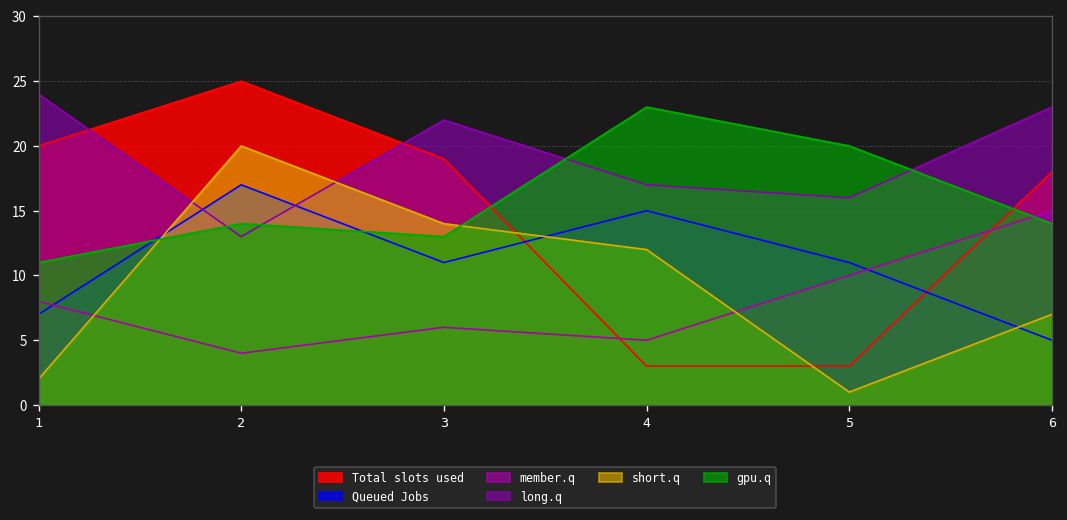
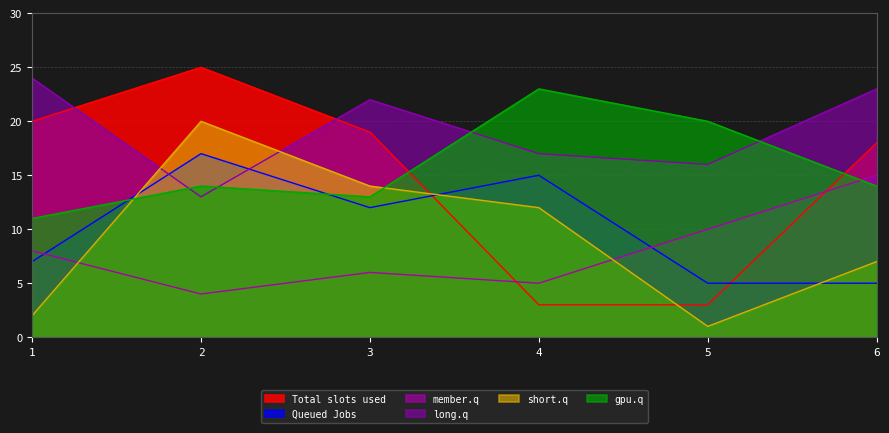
  {
    "Total slots used": {
      "1": 20,
      "2": 25,
      "3": 19,
      "4": 3,
      "5": 3,
      "6": 18
    },
    "Queued Jobs": {
      "1": 7,
      "2": 17,
-     "3": 11,
+     "3": 12,
      "4": 15,
-     "5": 11,
+     "5": 5,
      "6": 5
    },
    "short.q": {
      "1": 2,
      "2": 20,
      "3": 14,
      "4": 12,
      "5": 1,
      "6": 7
    },
    "gpu.q": {
      "1": 11,
      "2": 14,
      "3": 13,
      "4": 23,
      "5": 20,
      "6": 14
    }
  }
